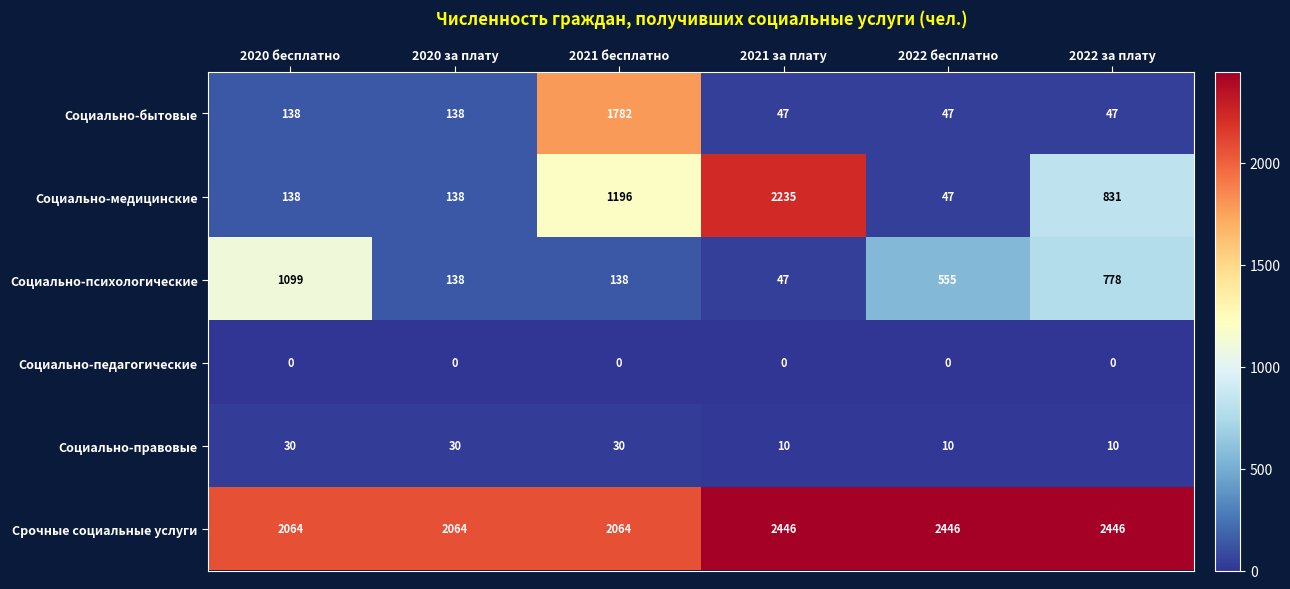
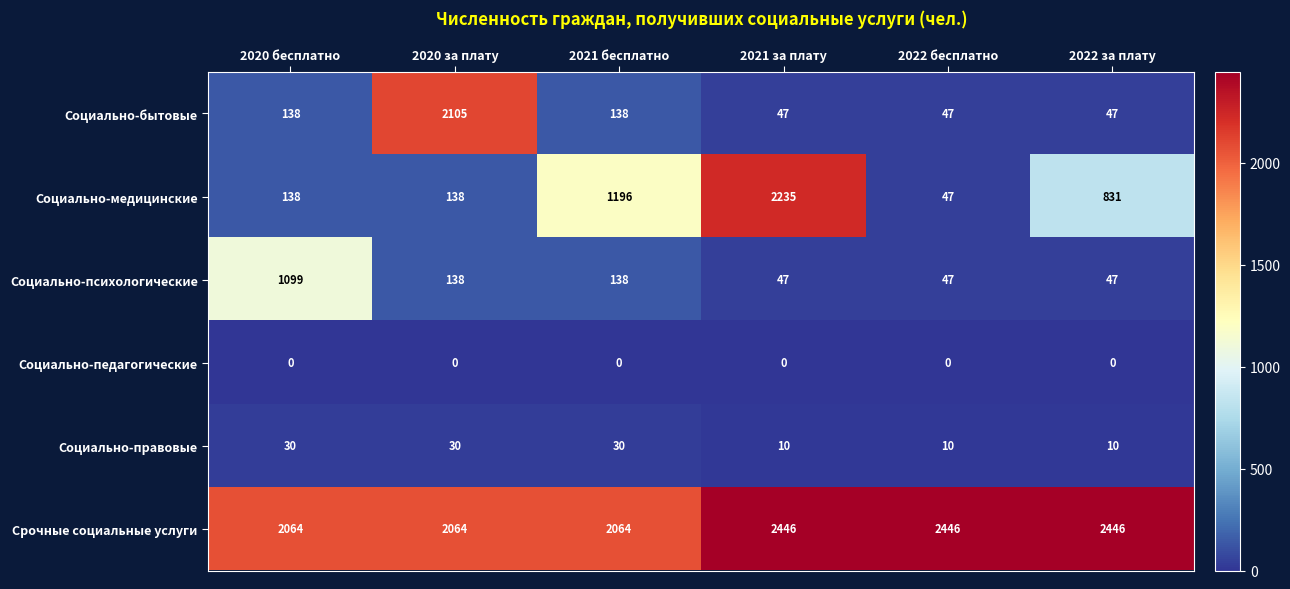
  {
    "Социально-бытовые": {
      "2020 бесплатно": 138,
-     "2020 за плату": 138,
-     "2021 бесплатно": 1782,
+     "2020 за плату": 2105,
+     "2021 бесплатно": 138,
      "2021 за плату": 47,
      "2022 бесплатно": 47,
      "2022 за плату": 47
    },
    "Социально-медицинские": {
      "2020 бесплатно": 138,
      "2020 за плату": 138,
      "2021 бесплатно": 1196,
      "2021 за плату": 2235,
      "2022 бесплатно": 47,
      "2022 за плату": 831
    },
    "Социально-психологические": {
      "2020 бесплатно": 1099,
      "2020 за плату": 138,
      "2021 бесплатно": 138,
      "2021 за плату": 47,
-     "2022 бесплатно": 555,
-     "2022 за плату": 778
+     "2022 бесплатно": 47,
+     "2022 за плату": 47
    },
    "Социально-педагогические": {
      "2020 бесплатно": 0,
      "2020 за плату": 0,
      "2021 бесплатно": 0,
      "2021 за плату": 0,
      "2022 бесплатно": 0,
      "2022 за плату": 0
    },
    "Социально-правовые": {
      "2020 бесплатно": 30,
      "2020 за плату": 30,
      "2021 бесплатно": 30,
      "2021 за плату": 10,
      "2022 бесплатно": 10,
      "2022 за плату": 10
    },
    "Срочные социальные услуги": {
      "2020 бесплатно": 2064,
      "2020 за плату": 2064,
      "2021 бесплатно": 2064,
      "2021 за плату": 2446,
      "2022 бесплатно": 2446,
      "2022 за плату": 2446
    }
  }
